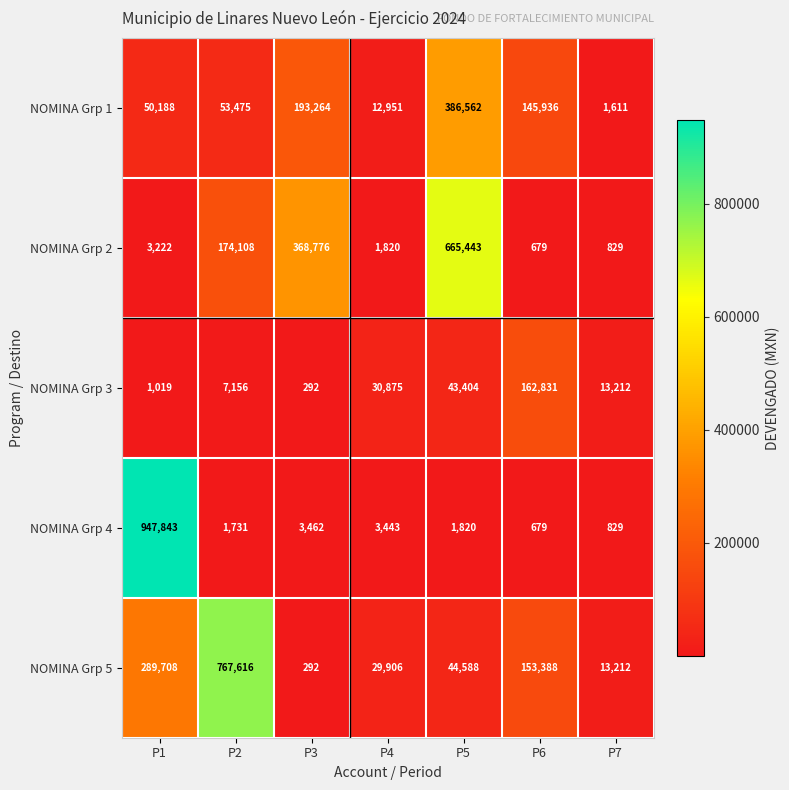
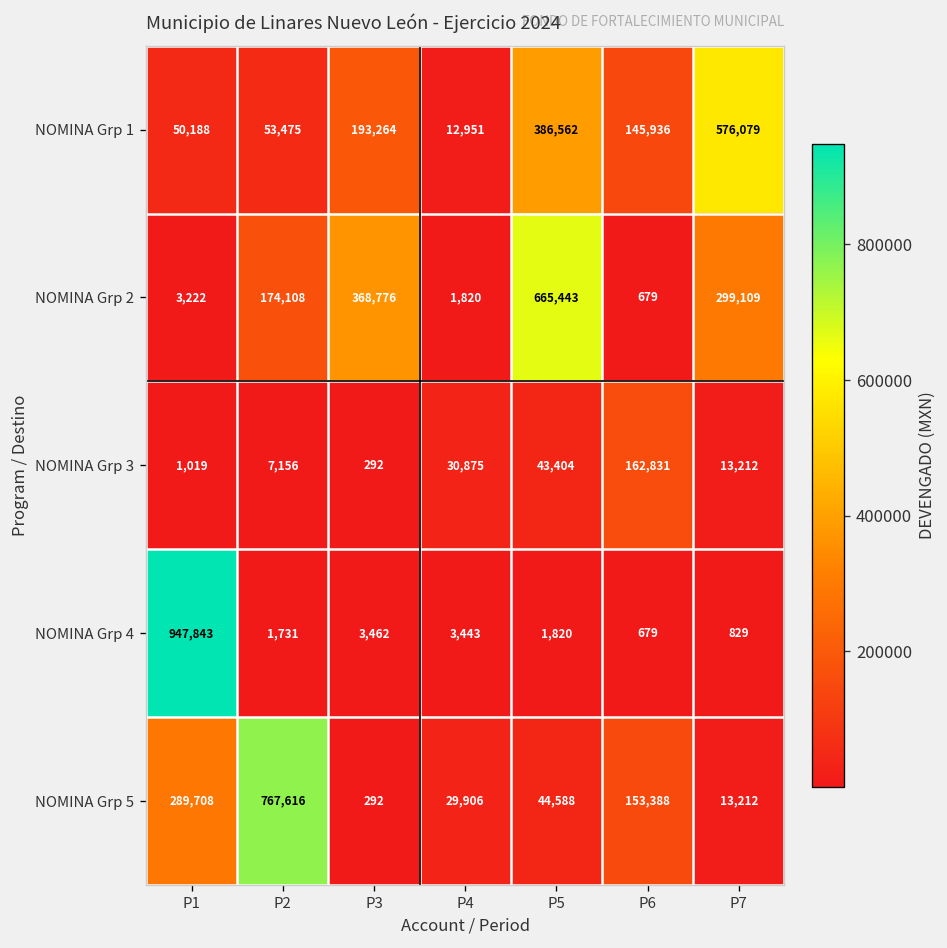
  {
    "NOMINA Grp 1": {
      "P1": "50,188",
      "P2": "53,475",
      "P3": "193,264",
      "P4": "12,951",
      "P5": "386,562",
      "P6": "145,936",
-     "P7": "1,611"
+     "P7": "576,079"
    },
    "NOMINA Grp 2": {
      "P1": "3,222",
      "P2": "174,108",
      "P3": "368,776",
      "P4": "1,820",
      "P5": "665,443",
      "P6": "679",
-     "P7": "829"
+     "P7": "299,109"
    },
    "NOMINA Grp 3": {
      "P1": "1,019",
      "P2": "7,156",
      "P3": "292",
      "P4": "30,875",
      "P5": "43,404",
      "P6": "162,831",
      "P7": "13,212"
    },
    "NOMINA Grp 4": {
      "P1": "947,843",
      "P2": "1,731",
      "P3": "3,462",
      "P4": "3,443",
      "P5": "1,820",
      "P6": "679",
      "P7": "829"
    },
    "NOMINA Grp 5": {
      "P1": "289,708",
      "P2": "767,616",
      "P3": "292",
      "P4": "29,906",
      "P5": "44,588",
      "P6": "153,388",
      "P7": "13,212"
    }
  }
